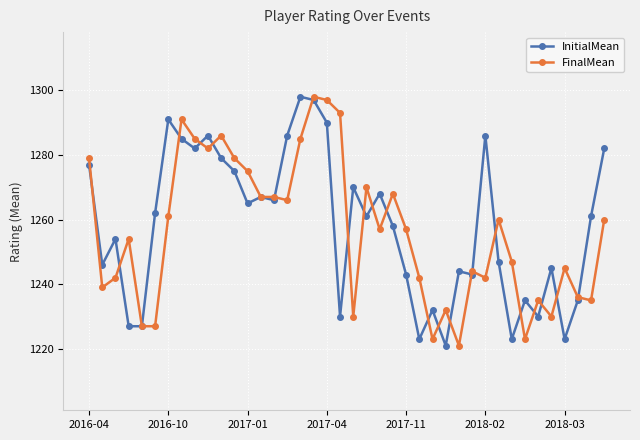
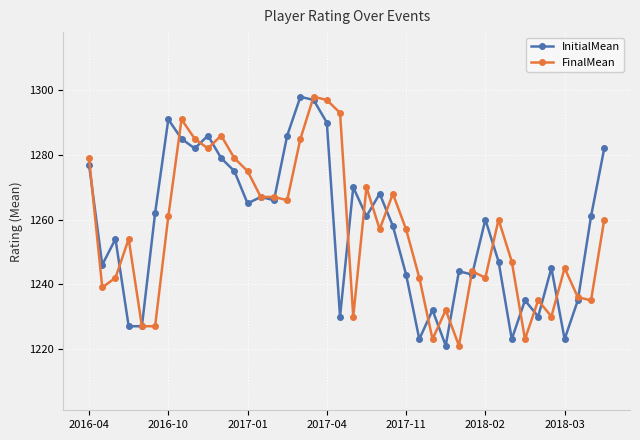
  {
    "InitialMean": {
      "2016-04": 1277,
      "2016-10": 1291,
      "2017-01": 1265,
      "2017-04": 1290,
      "2017-11": 1243,
-     "2018-02": 1286,
+     "2018-02": 1260,
      "2018-03": 1223
    },
    "FinalMean": {
      "2016-04": 1279,
      "2016-10": 1261,
      "2017-01": 1275,
      "2017-04": 1297,
      "2017-11": 1257,
      "2018-02": 1242,
      "2018-03": 1245
    }
  }
